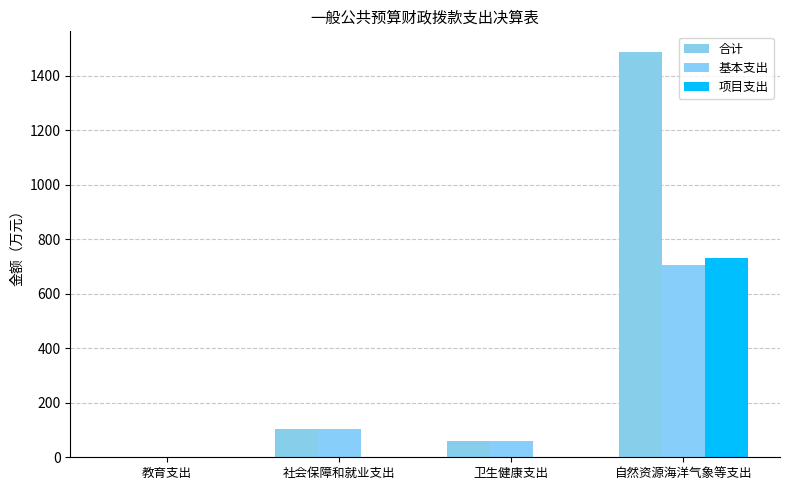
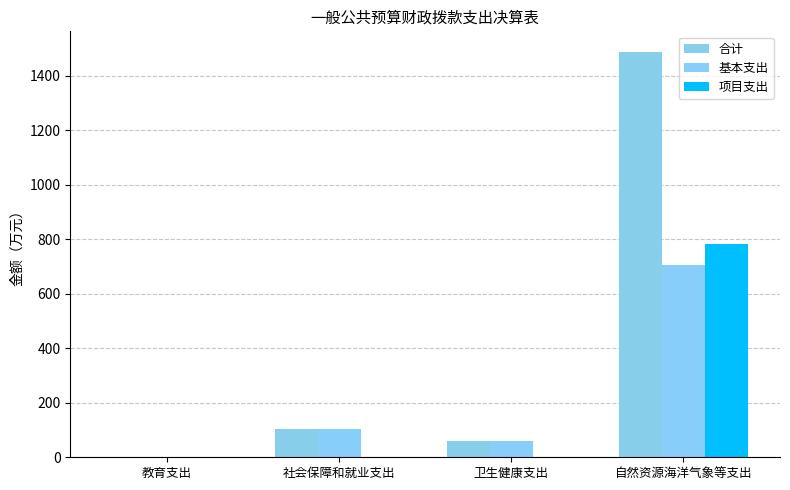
  {
    "项目支出": {
      "教育支出": 0,
      "社会保障和就业支出": 0,
      "卫生健康支出": 0,
-     "自然资源海洋气象等支出": 730
+     "自然资源海洋气象等支出": 780
    }
  }
